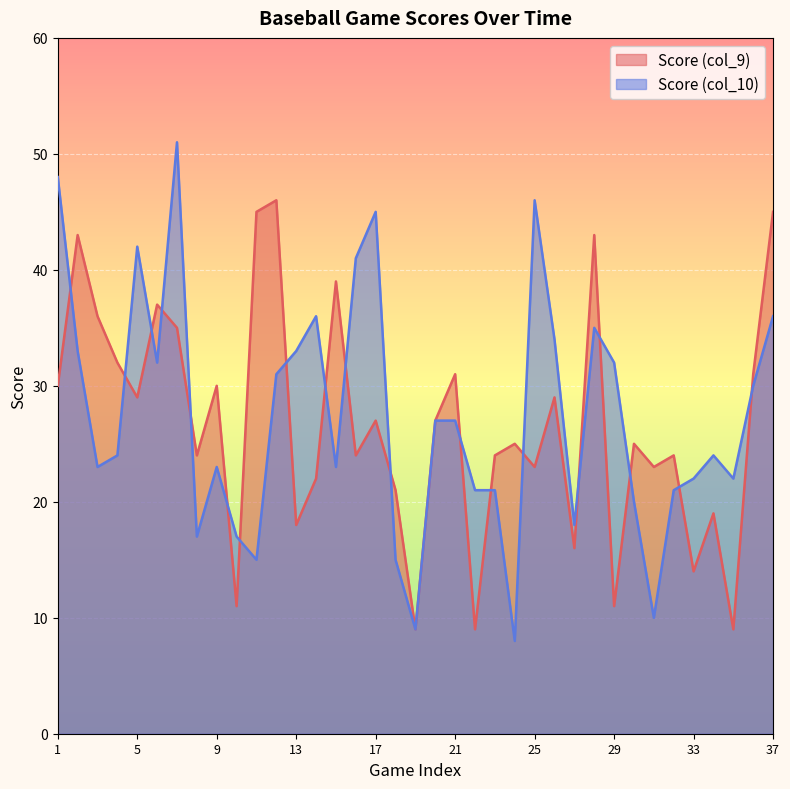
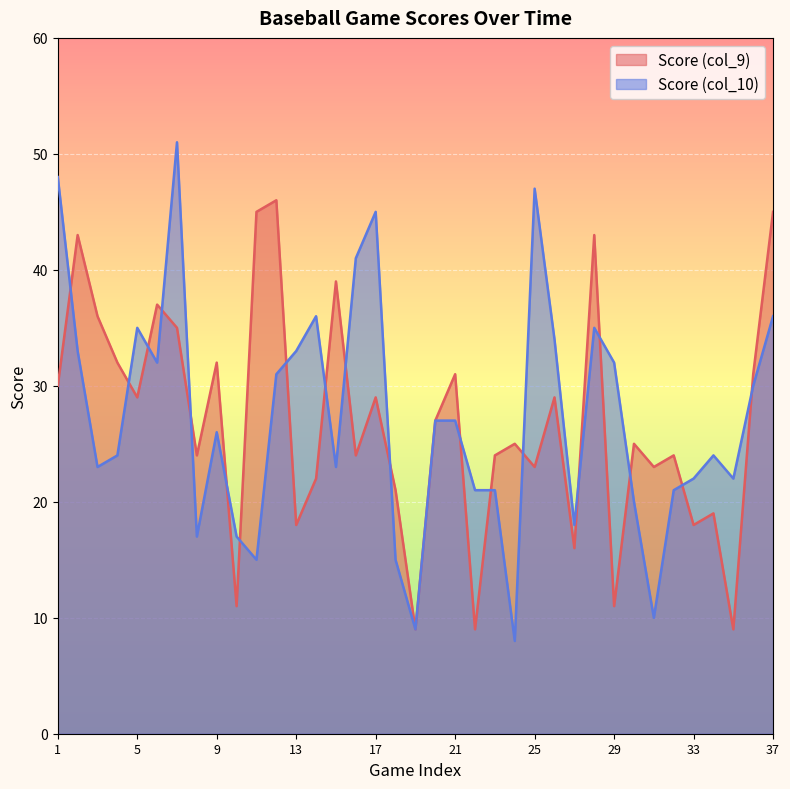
  {
    "Score (col_9)": {
      "1": 30,
      "5": 29,
-     "9": 30,
+     "9": 32,
      "13": 18,
-     "17": 27,
+     "17": 29,
      "21": 31,
      "25": 23,
      "29": 11,
-     "33": 14,
+     "33": 18,
      "37": 45
    },
    "Score (col_10)": {
      "1": 48,
-     "5": 42,
-     "9": 23,
+     "5": 35,
+     "9": 26,
      "13": 33,
      "17": 45,
      "21": 27,
-     "25": 46,
+     "25": 47,
      "29": 32,
      "33": 22,
      "37": 36
    }
  }
